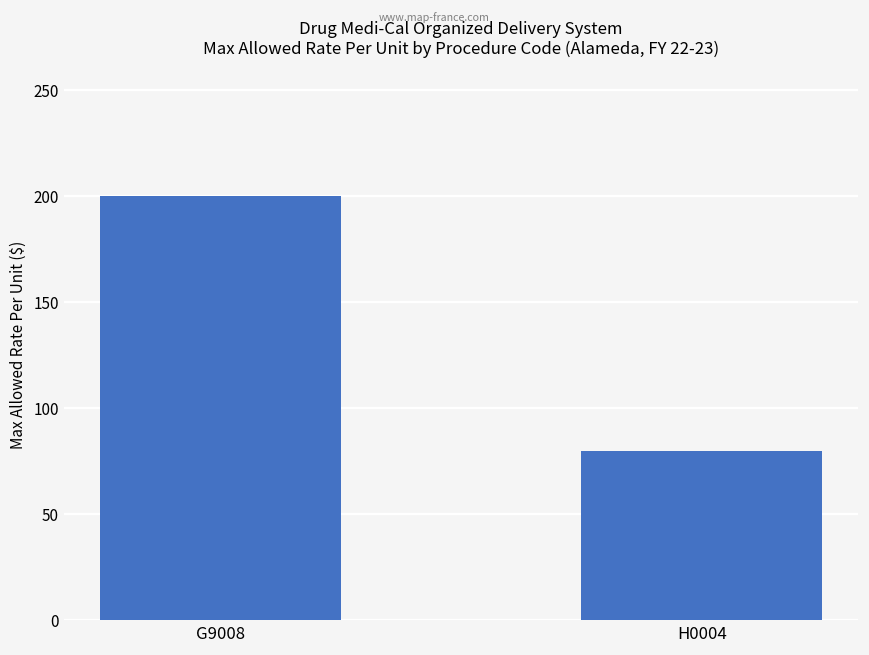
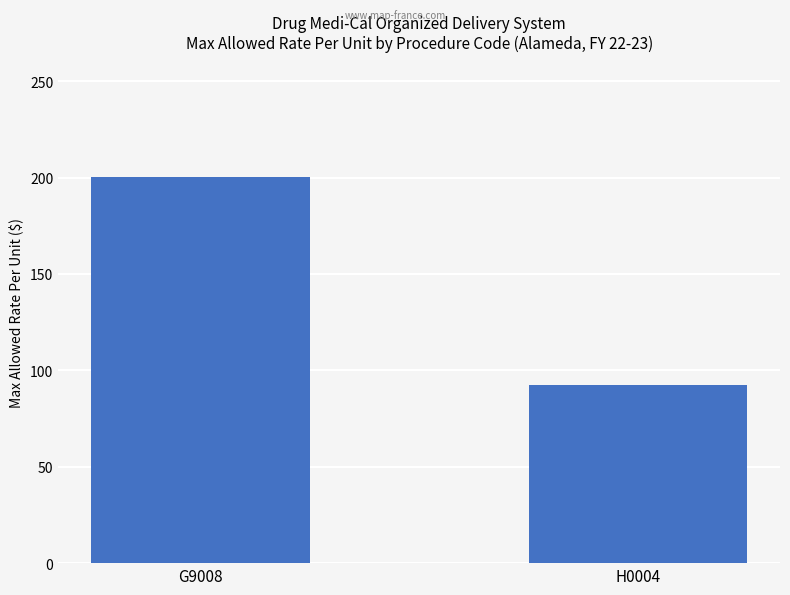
  {
    "G9008": 200,
-   "H0004": 80
+   "H0004": 93
  }
